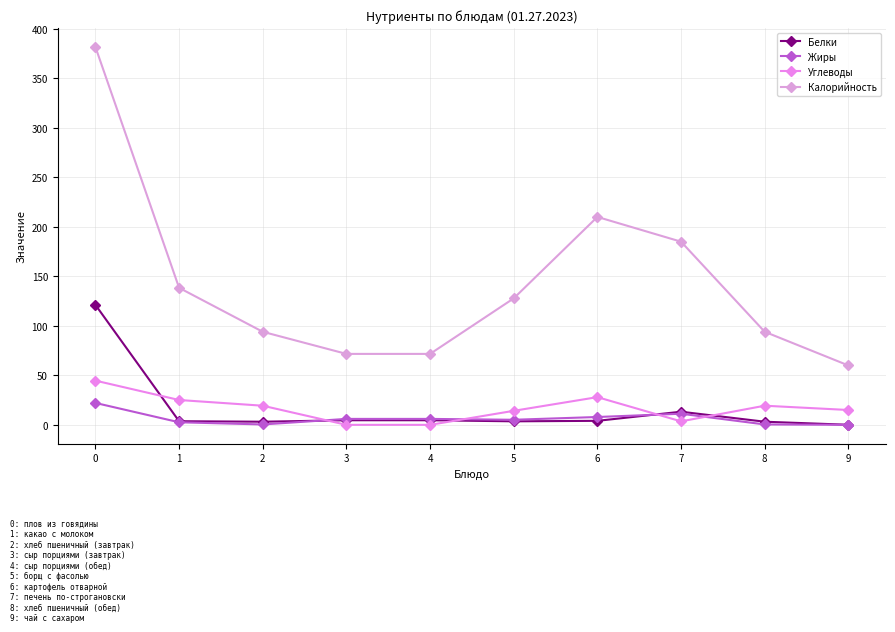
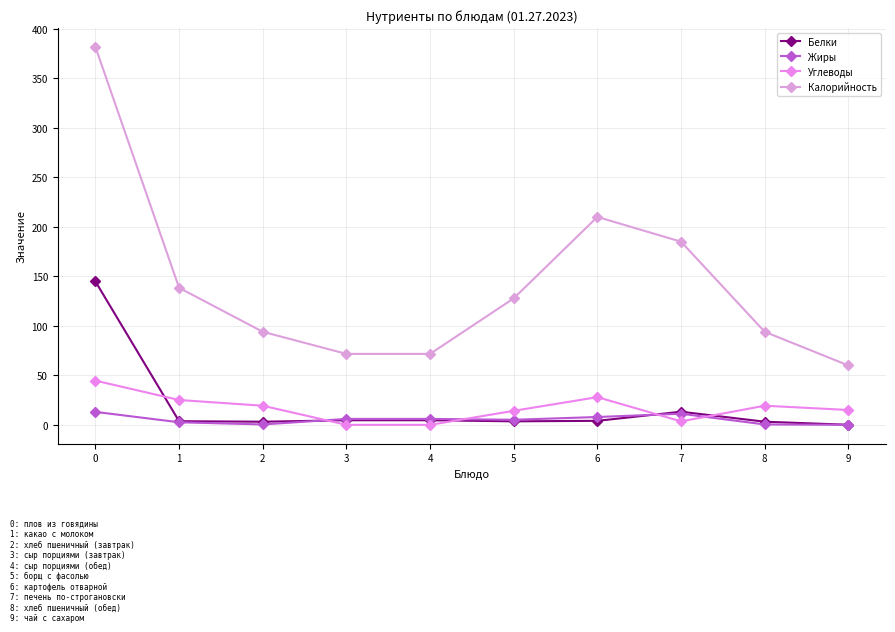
  {
    "Белки": {
-     "0": 120,
+     "0": 140,
      "2": 0,
      "6": 0,
      "8": 0
    },
    "Жиры": {
-     "0": 20,
+     "0": 10,
      "2": 0,
      "6": 10,
      "8": 0
    }
  }
